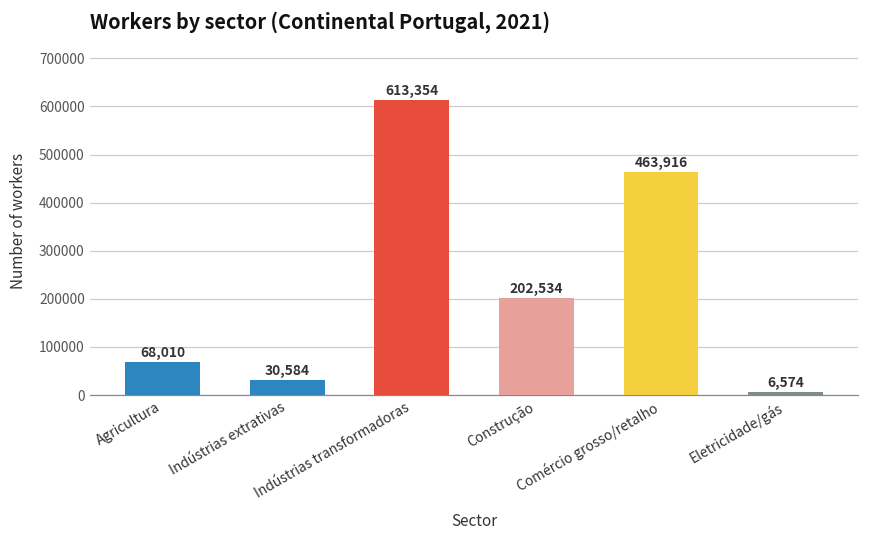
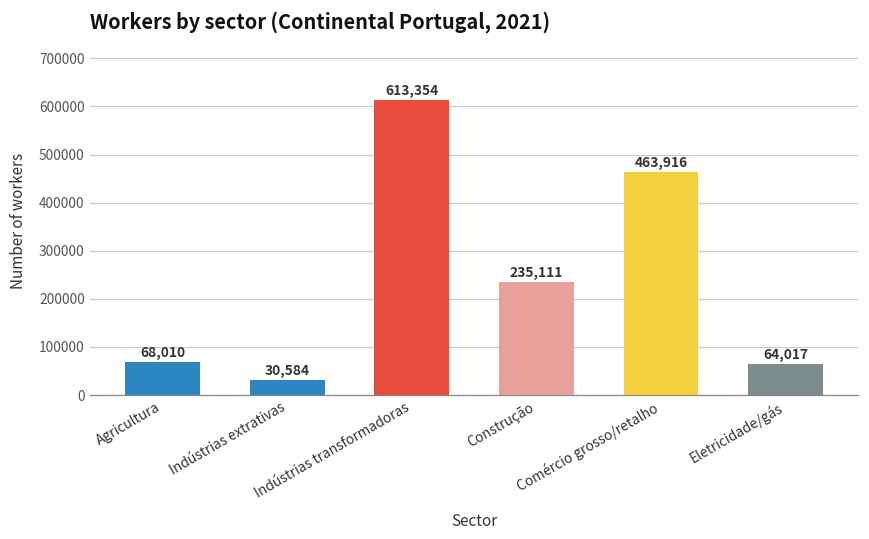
  {
    "Agricultura": "68,010",
    "Indústrias extrativas": "30,584",
    "Indústrias transformadoras": "613,354",
-   "Construção": "202,534",
+   "Construção": "235,111",
    "Comércio grosso/retalho": "463,916",
-   "Eletricidade/gás": "6,574"
+   "Eletricidade/gás": "64,017"
  }
